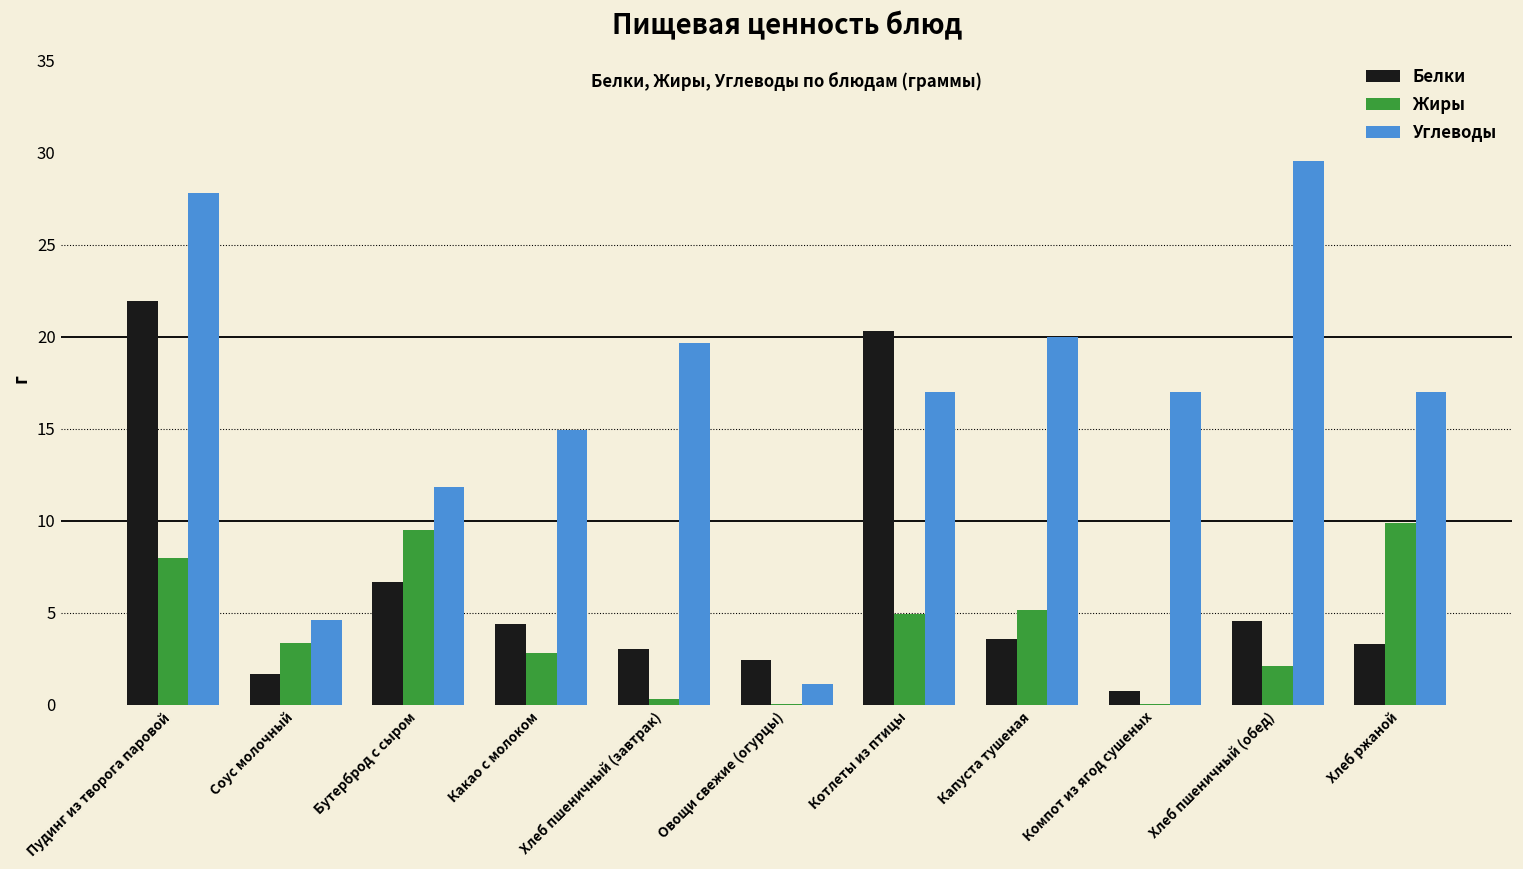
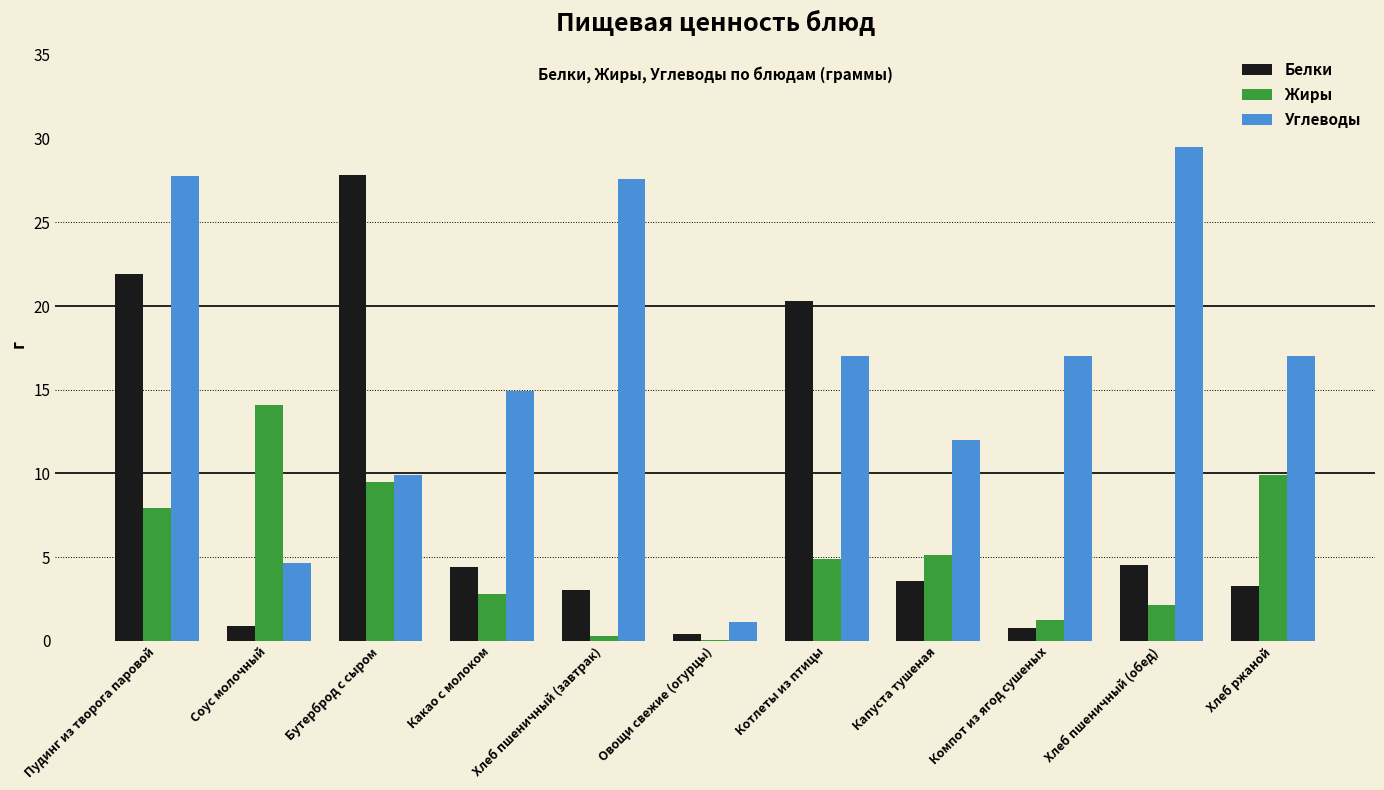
  {
    "Белки": {
      "Пудинг из творога паровой": 21.9,
-     "Соус молочный": 1.7,
-     "Бутерброд с сыром": 6.7,
+     "Соус молочный": 0.9,
+     "Бутерброд с сыром": 27.8,
      "Какао с молоком": 4.4,
      "Хлеб пшеничный (завтрак)": 3.0,
-     "Овощи свежие (огурцы)": 2.5,
+     "Овощи свежие (огурцы)": 0.4,
      "Котлеты из птицы": 20.3,
      "Капуста тушеная": 3.6,
      "Компот из ягод сушеных": 0.8,
      "Хлеб пшеничный (обед)": 4.6,
      "Хлеб ржаной": 3.3
    },
    "Жиры": {
      "Пудинг из творога паровой": 8.0,
-     "Соус молочный": 3.4,
+     "Соус молочный": 14.1,
      "Бутерброд с сыром": 9.5,
      "Какао с молоком": 2.8,
      "Хлеб пшеничный (завтрак)": 0.3,
      "Котлеты из птицы": 4.9,
      "Капуста тушеная": 5.2,
-     "Компот из ягод сушеных": 0.1,
+     "Компот из ягод сушеных": 1.2,
      "Хлеб пшеничный (обед)": 2.1,
      "Хлеб ржаной": 9.9
    },
    "Углеводы": {
      "Пудинг из творога паровой": 27.8,
      "Соус молочный": 4.6,
-     "Бутерброд с сыром": 11.8,
+     "Бутерброд с сыром": 9.9,
      "Какао с молоком": 14.9,
-     "Хлеб пшеничный (завтрак)": 19.7,
+     "Хлеб пшеничный (завтрак)": 27.6,
      "Овощи свежие (огурцы)": 1.1,
      "Котлеты из птицы": 17.0,
-     "Капуста тушеная": 20.0,
+     "Капуста тушеная": 12.0,
      "Компот из ягод сушеных": 17.0,
      "Хлеб пшеничный (обед)": 29.5,
      "Хлеб ржаной": 17.0
    }
  }
